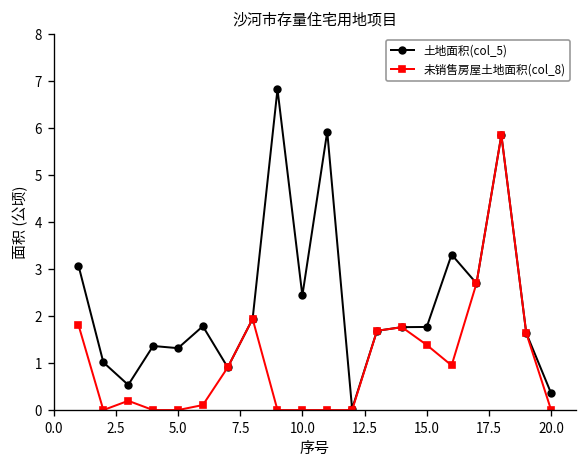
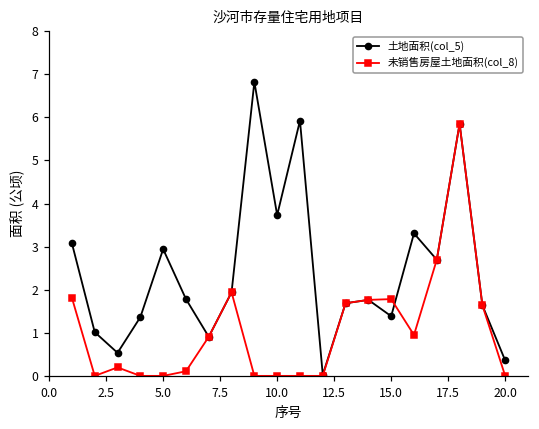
  {
    "土地面积(col_5)": {
-     "5.0": 1.3,
-     "10.0": 2.4,
-     "15.0": 1.8,
+     "5.0": 2.9,
+     "10.0": 3.7,
+     "15.0": 1.4,
      "20.0": 0.4
    },
    "未销售房屋土地面积(col_8)": {
      "5.0": 0.0,
      "10.0": 0.0,
-     "15.0": 1.4,
+     "15.0": 1.8,
      "20.0": 0.0
    }
  }
